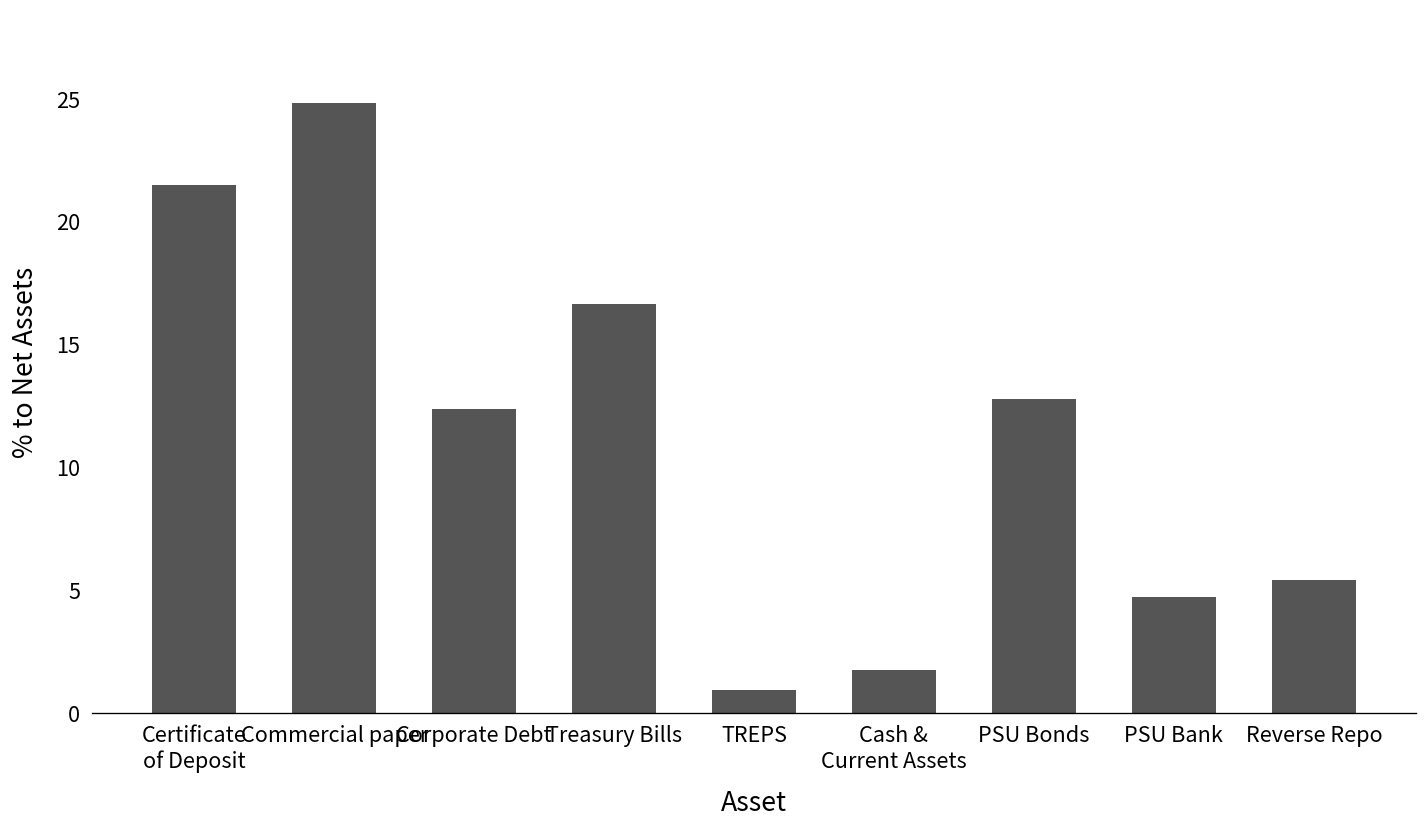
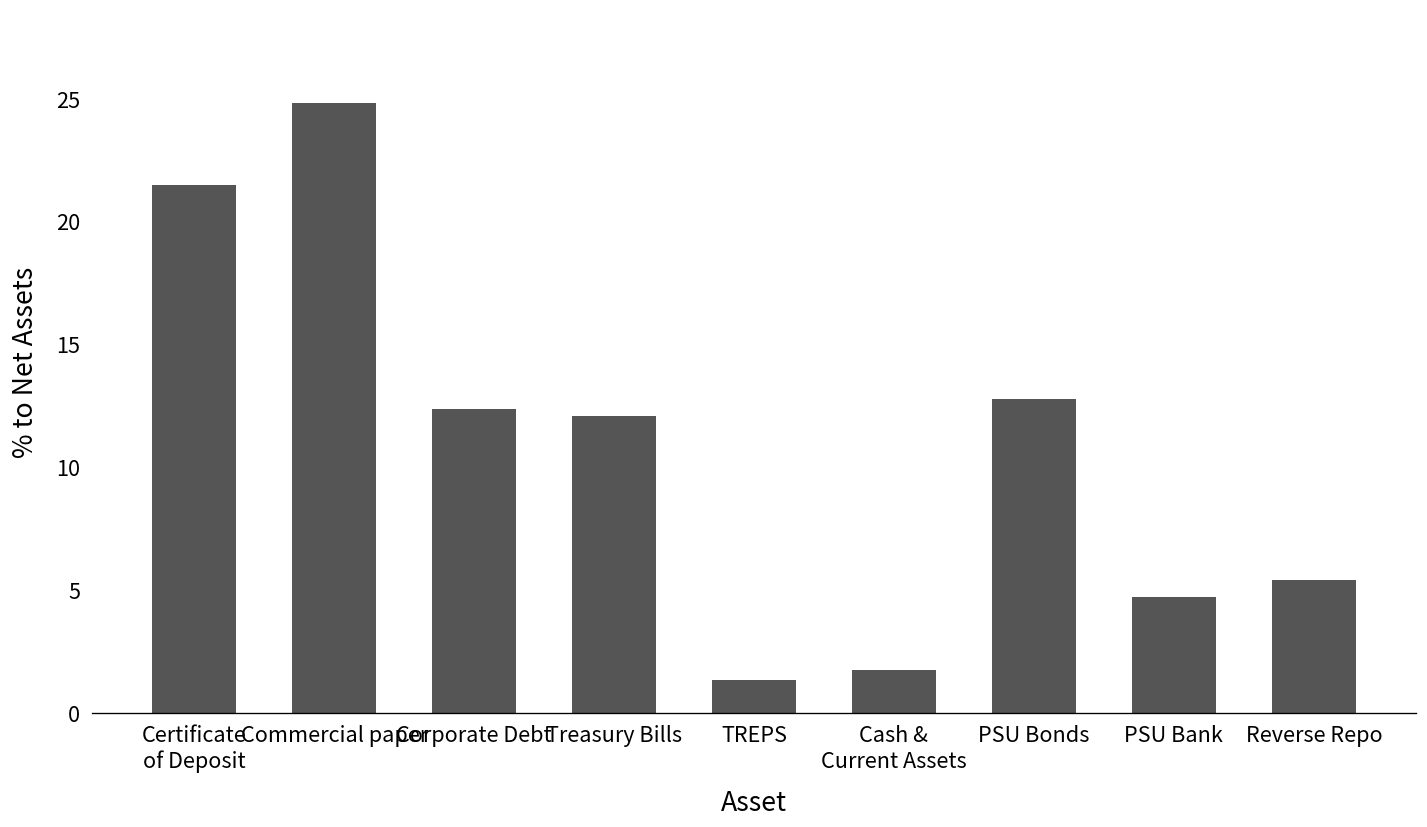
  {
    "Certificate of Deposit": 21.5,
-   "Treasury Bills": 16.6,
-   "TREPS": 0.9,
+   "Treasury Bills": 12.1,
+   "TREPS": 1.3,
    "Cash & Current Assets": 1.7,
    "PSU Bonds": 12.8,
    "PSU Bank": 4.7,
    "Reverse Repo": 5.4
  }
